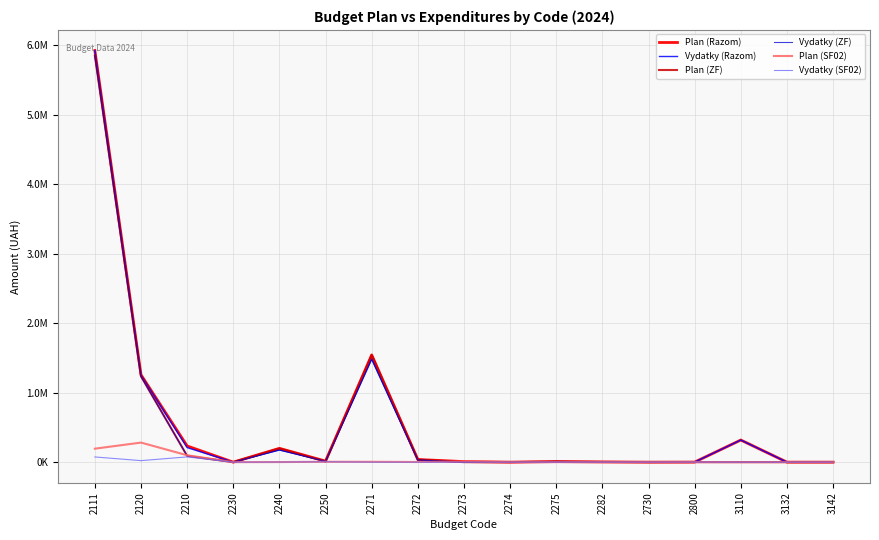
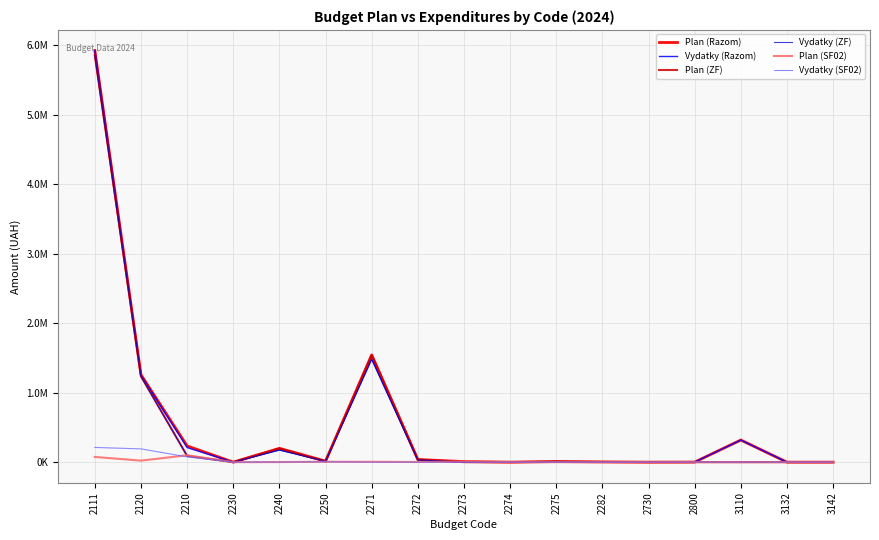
  {
    "Plan (SF02)": {
-     "2111": 200000,
-     "2120": 300000
+     "2111": 100000,
+     "2120": 0
    },
    "Vydatky (SF02)": {
-     "2111": 100000,
-     "2120": 0
+     "2111": 200000,
+     "2120": 200000
    }
  }
